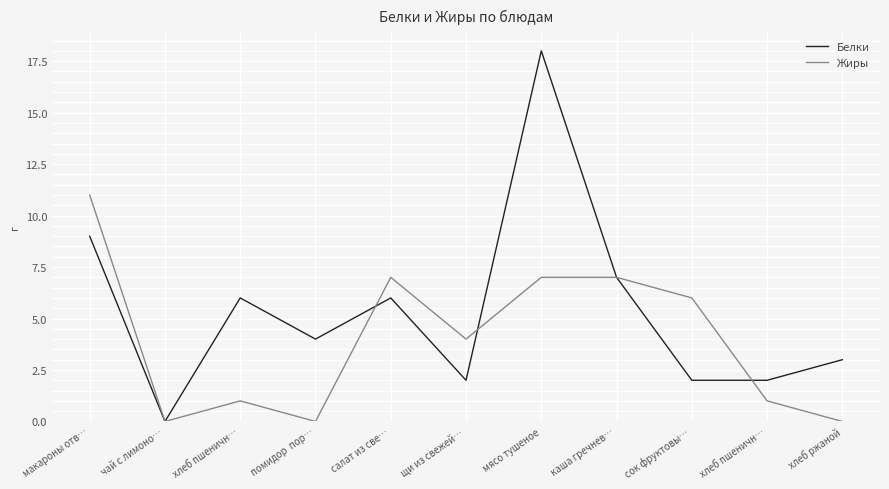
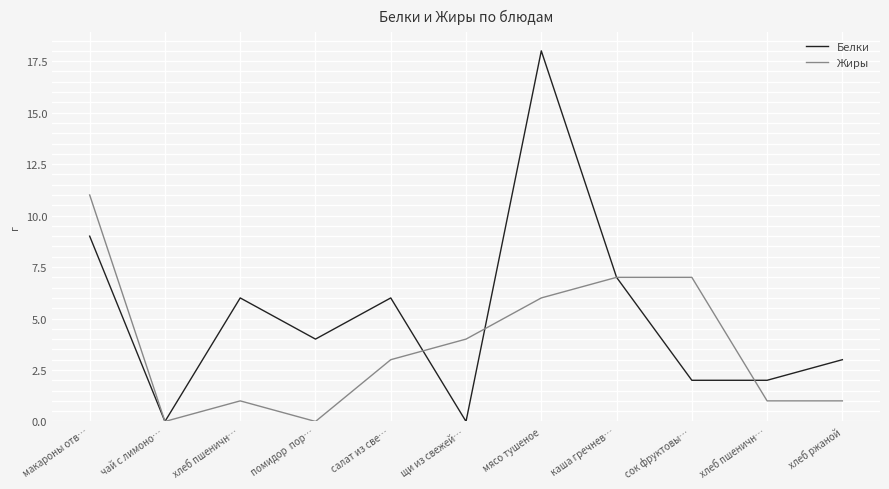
  {
    "Белки": {
      "макароны отв…": 9,
      "помидор пор…": 4,
      "салат из све…": 6,
-     "щи из свежей…": 2,
+     "щи из свежей…": 0,
      "мясо тушеное": 18,
      "сок фруктовы…": 2,
      "хлеб ржаной": 3
    },
    "Жиры": {
      "макароны отв…": 11,
      "помидор пор…": 0,
-     "салат из све…": 7,
+     "салат из све…": 3,
      "щи из свежей…": 4,
-     "мясо тушеное": 7,
-     "сок фруктовы…": 6,
-     "хлеб ржаной": 0
+     "мясо тушеное": 6,
+     "сок фруктовы…": 7,
+     "хлеб ржаной": 1
    }
  }
